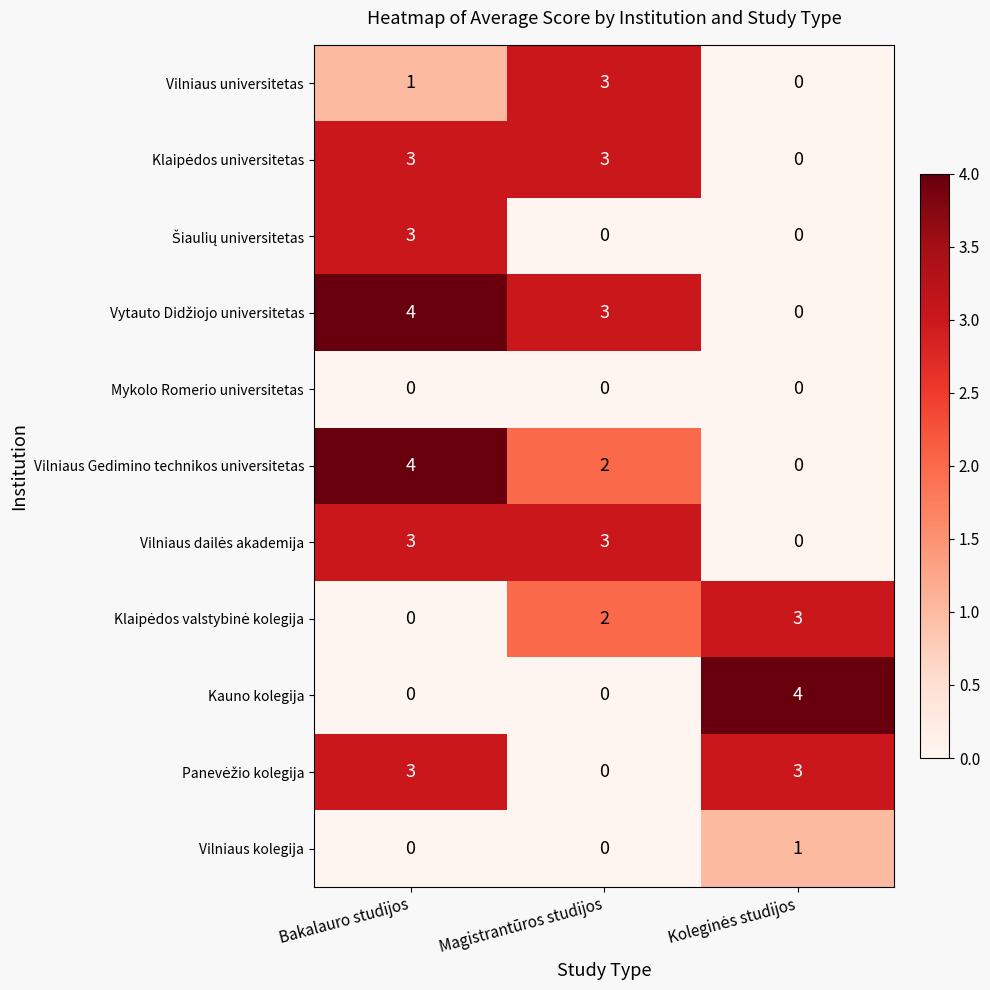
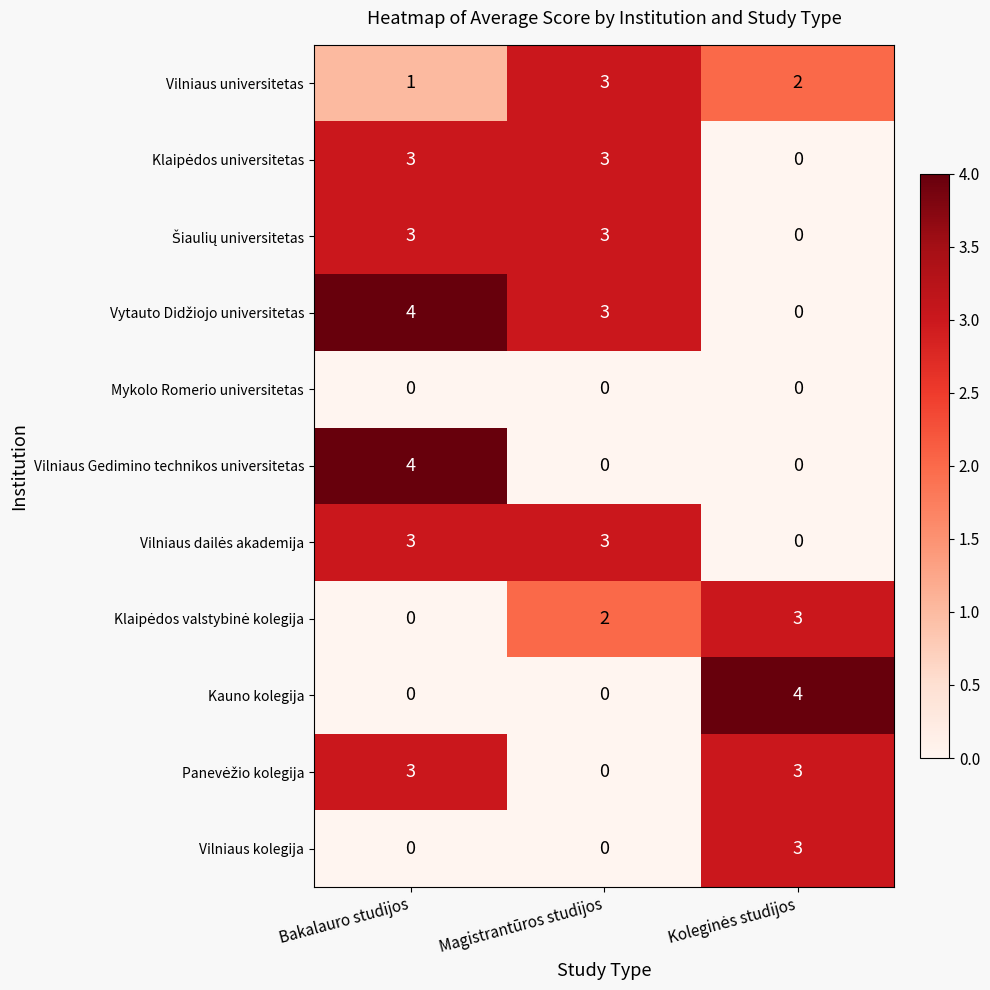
  {
    "Vilniaus universitetas": {
      "Bakalauro studijos": 1,
      "Magistrantūros studijos": 3,
-     "Koleginės studijos": 0
+     "Koleginės studijos": 2
    },
    "Klaipėdos universitetas": {
      "Bakalauro studijos": 3,
      "Magistrantūros studijos": 3,
      "Koleginės studijos": 0
    },
    "Šiaulių universitetas": {
      "Bakalauro studijos": 3,
-     "Magistrantūros studijos": 0,
+     "Magistrantūros studijos": 3,
      "Koleginės studijos": 0
    },
    "Vytauto Didžiojo universitetas": {
      "Bakalauro studijos": 4,
      "Magistrantūros studijos": 3,
      "Koleginės studijos": 0
    },
    "Mykolo Romerio universitetas": {
      "Bakalauro studijos": 0,
      "Magistrantūros studijos": 0,
      "Koleginės studijos": 0
    },
    "Vilniaus Gedimino technikos universitetas": {
      "Bakalauro studijos": 4,
-     "Magistrantūros studijos": 2,
+     "Magistrantūros studijos": 0,
      "Koleginės studijos": 0
    },
    "Vilniaus dailės akademija": {
      "Bakalauro studijos": 3,
      "Magistrantūros studijos": 3,
      "Koleginės studijos": 0
    },
    "Klaipėdos valstybinė kolegija": {
      "Bakalauro studijos": 0,
      "Magistrantūros studijos": 2,
      "Koleginės studijos": 3
    },
    "Kauno kolegija": {
      "Bakalauro studijos": 0,
      "Magistrantūros studijos": 0,
      "Koleginės studijos": 4
    },
    "Panevėžio kolegija": {
      "Bakalauro studijos": 3,
      "Magistrantūros studijos": 0,
      "Koleginės studijos": 3
    },
    "Vilniaus kolegija": {
      "Bakalauro studijos": 0,
      "Magistrantūros studijos": 0,
-     "Koleginės studijos": 1
+     "Koleginės studijos": 3
    }
  }
